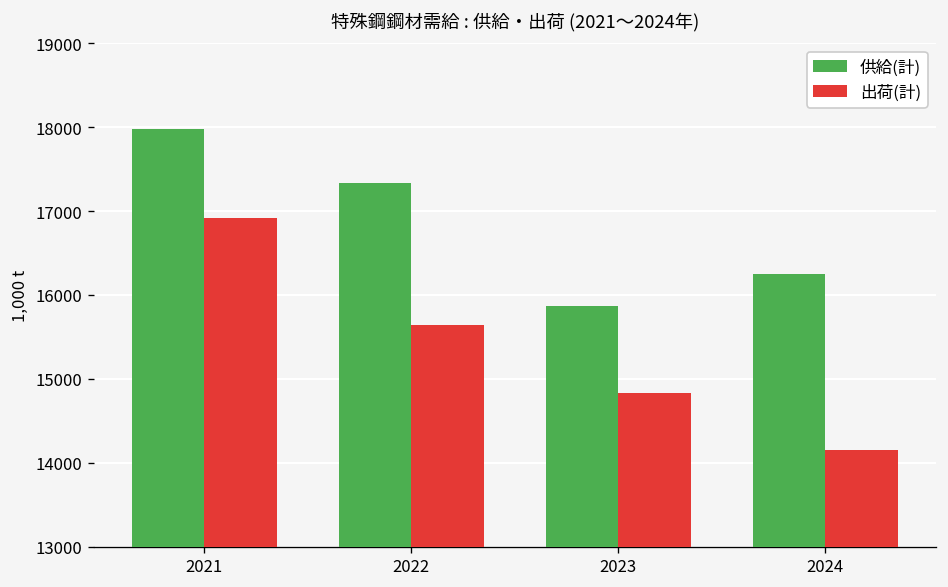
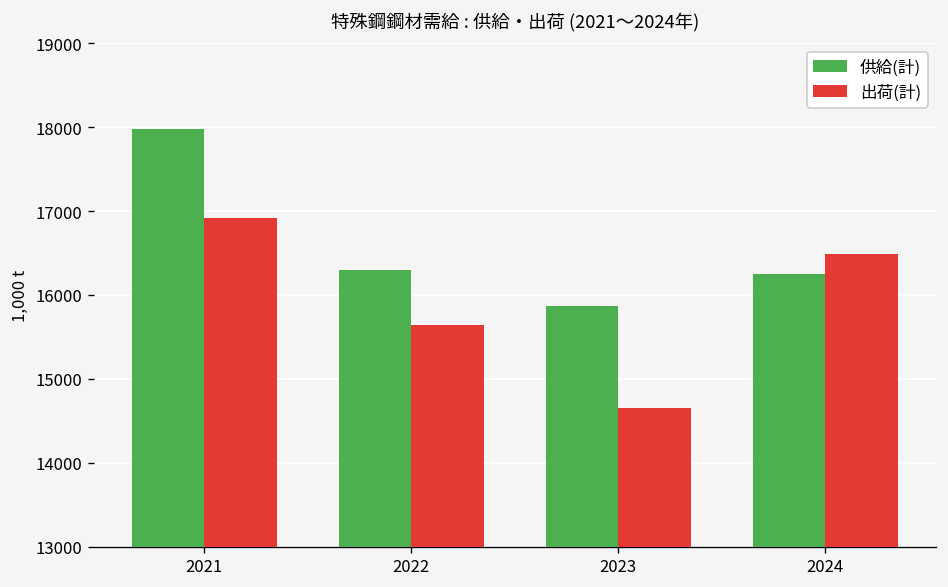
  {
    "供給(計)": {
      "2021": 18000,
-     "2022": 17300,
+     "2022": 16300,
      "2023": 15900,
      "2024": 16200
    },
    "出荷(計)": {
      "2021": 16900,
      "2022": 15600,
-     "2023": 14800,
-     "2024": 14200
+     "2023": 14600,
+     "2024": 16500
    }
  }
